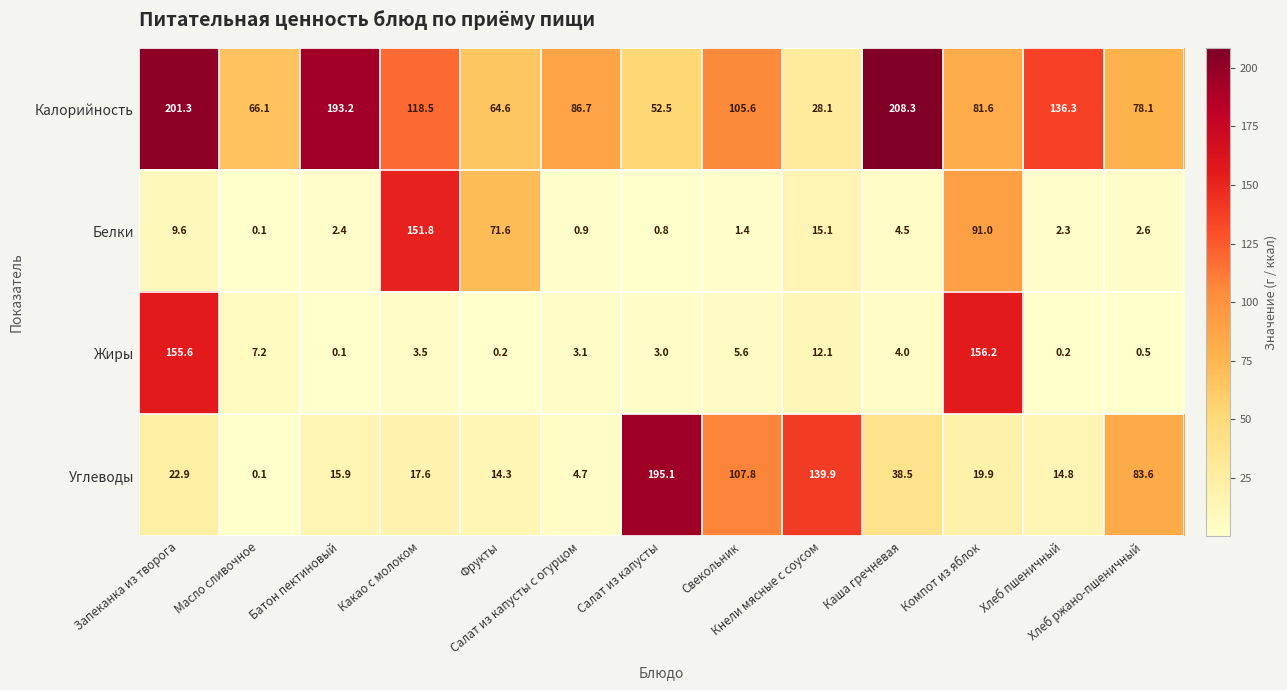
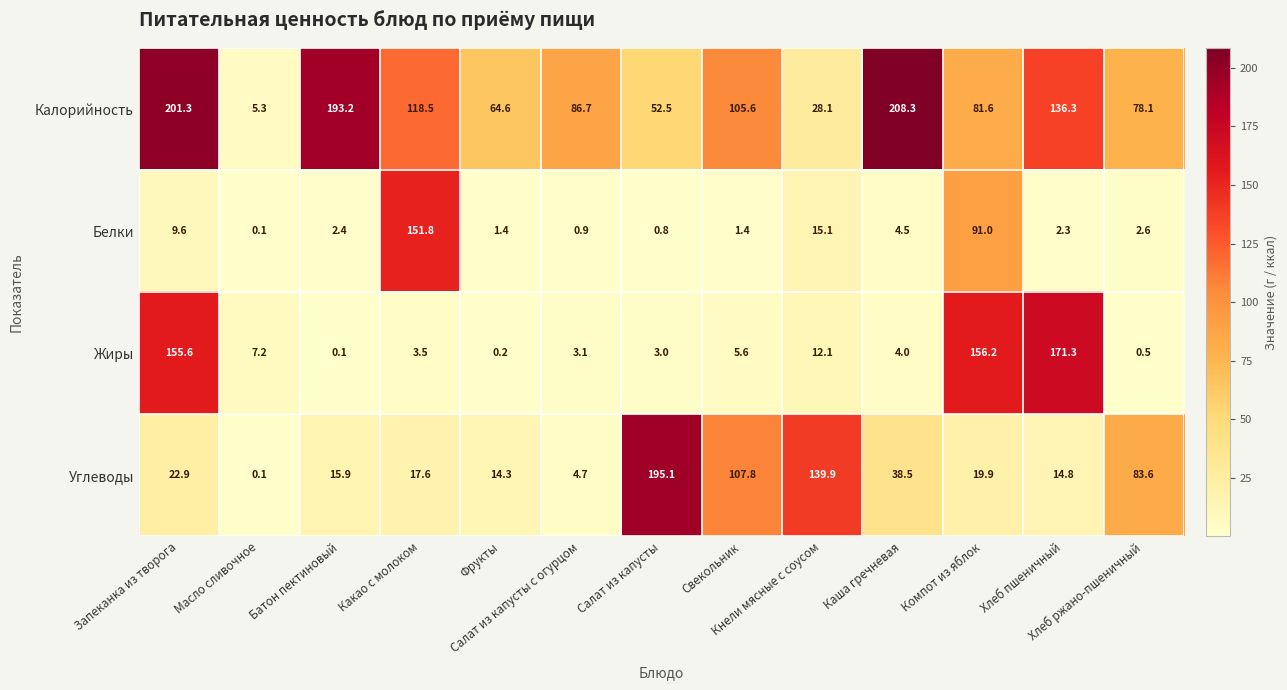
  {
    "Калорийность": {
      "Запеканка из творога": 201.3,
-     "Масло сливочное": 66.1,
+     "Масло сливочное": 5.3,
      "Батон пектиновый": 193.2,
      "Какао с молоком": 118.5,
      "Фрукты": 64.6,
      "Салат из капусты с огурцом": 86.7,
      "Салат из капусты": 52.5,
      "Свекольник": 105.6,
      "Кнели мясные с соусом": 28.1,
      "Каша гречневая": 208.3,
      "Компот из яблок": 81.6,
      "Хлеб пшеничный": 136.3,
      "Хлеб ржано-пшеничный": 78.1
    },
    "Белки": {
      "Запеканка из творога": 9.6,
      "Масло сливочное": 0.1,
      "Батон пектиновый": 2.4,
      "Какао с молоком": 151.8,
-     "Фрукты": 71.6,
+     "Фрукты": 1.4,
      "Салат из капусты с огурцом": 0.9,
      "Салат из капусты": 0.8,
      "Свекольник": 1.4,
      "Кнели мясные с соусом": 15.1,
      "Каша гречневая": 4.5,
      "Компот из яблок": 91.0,
      "Хлеб пшеничный": 2.3,
      "Хлеб ржано-пшеничный": 2.6
    },
    "Жиры": {
      "Запеканка из творога": 155.6,
      "Масло сливочное": 7.2,
      "Батон пектиновый": 0.1,
      "Какао с молоком": 3.5,
      "Фрукты": 0.2,
      "Салат из капусты с огурцом": 3.1,
      "Салат из капусты": 3.0,
      "Свекольник": 5.6,
      "Кнели мясные с соусом": 12.1,
      "Каша гречневая": 4.0,
      "Компот из яблок": 156.2,
-     "Хлеб пшеничный": 0.2,
+     "Хлеб пшеничный": 171.3,
      "Хлеб ржано-пшеничный": 0.5
    },
    "Углеводы": {
      "Запеканка из творога": 22.9,
      "Масло сливочное": 0.1,
      "Батон пектиновый": 15.9,
      "Какао с молоком": 17.6,
      "Фрукты": 14.3,
      "Салат из капусты с огурцом": 4.7,
      "Салат из капусты": 195.1,
      "Свекольник": 107.8,
      "Кнели мясные с соусом": 139.9,
      "Каша гречневая": 38.5,
      "Компот из яблок": 19.9,
      "Хлеб пшеничный": 14.8,
      "Хлеб ржано-пшеничный": 83.6
    }
  }
